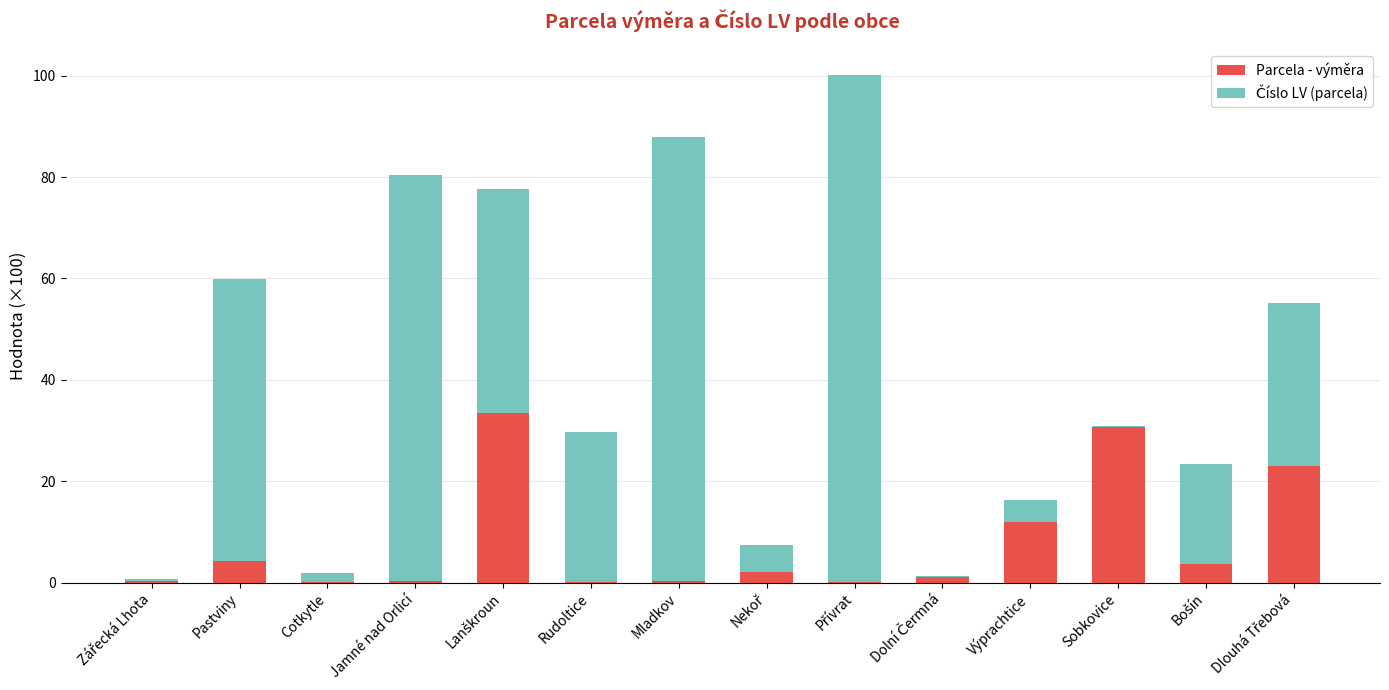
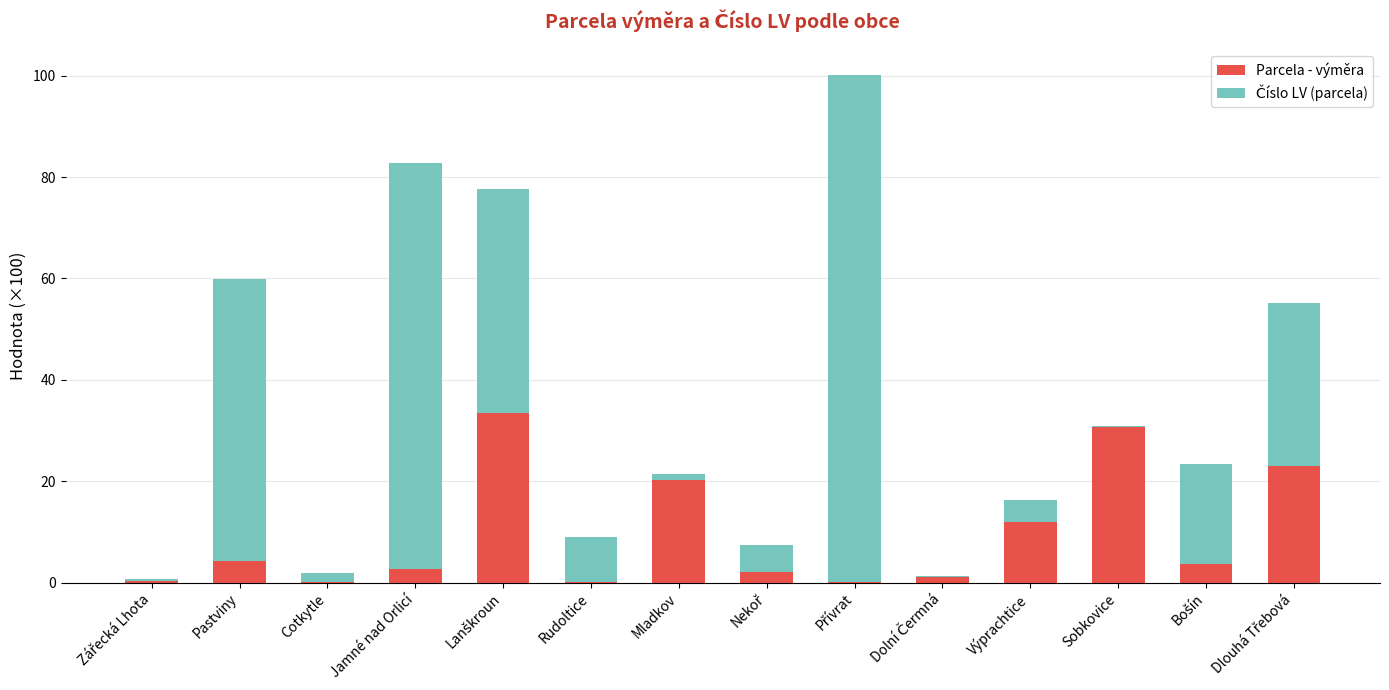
  {
    "Parcela - výměra": {
      "Pastviny": 4,
-     "Jamné nad Orlicí": 0,
+     "Jamné nad Orlicí": 3,
      "Lanškroun": 33,
-     "Mladkov": 0,
+     "Mladkov": 20,
      "Nekoř": 2,
      "Dolní Čermná": 1,
      "Výprachtice": 12,
      "Sobkovice": 31,
      "Bošín": 4,
      "Dlouhá Třebová": 23
    },
    "Číslo LV (parcela)": {
      "Pastviny": 56,
      "Cotkytle": 2,
      "Jamné nad Orlicí": 80,
      "Lanškroun": 44,
-     "Rudoltice": 30,
-     "Mladkov": 87,
+     "Rudoltice": 9,
+     "Mladkov": 1,
      "Nekoř": 5,
      "Přívrat": 100,
      "Výprachtice": 4,
      "Bošín": 20,
      "Dlouhá Třebová": 32
    }
  }
